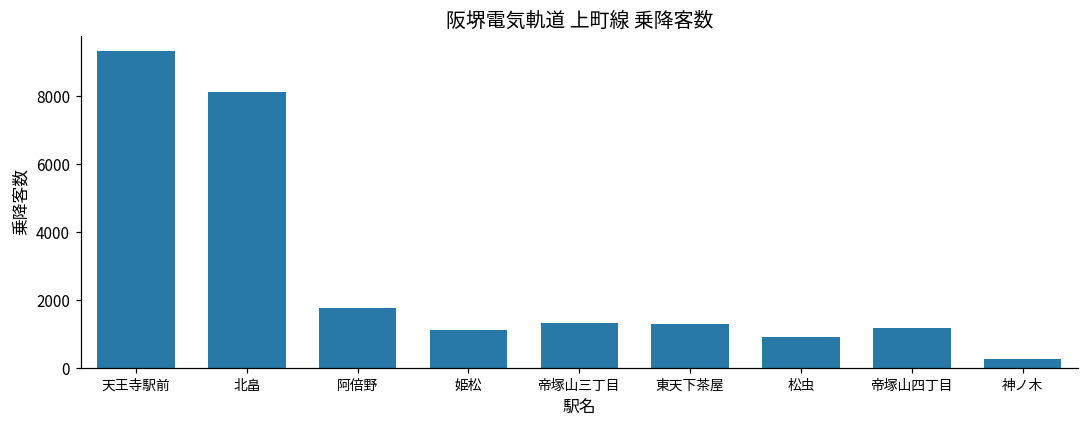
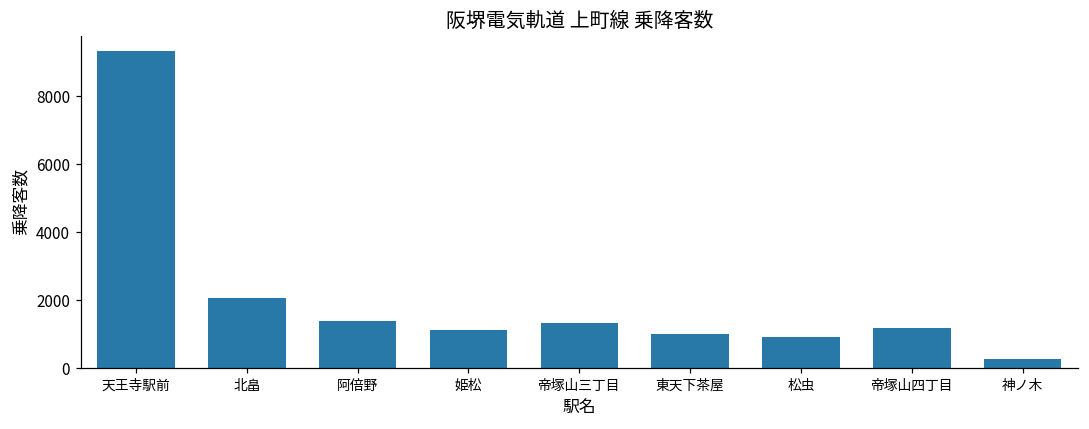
  {
    "天王寺駅前": 9300,
-   "北畠": 8100,
-   "阿倍野": 1800,
+   "北畠": 2100,
+   "阿倍野": 1400,
    "姫松": 1100,
    "帝塚山三丁目": 1300,
-   "東天下茶屋": 1300,
+   "東天下茶屋": 1000,
    "松虫": 900,
    "帝塚山四丁目": 1200,
    "神ノ木": 300
  }
